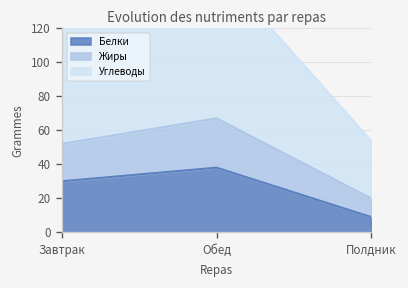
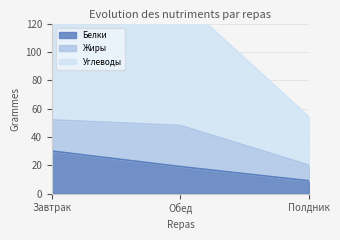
  {
    "Белки": {
      "Завтрак": 30,
-     "Обед": 38,
+     "Обед": 19,
      "Полдник": 9
    }
  }
